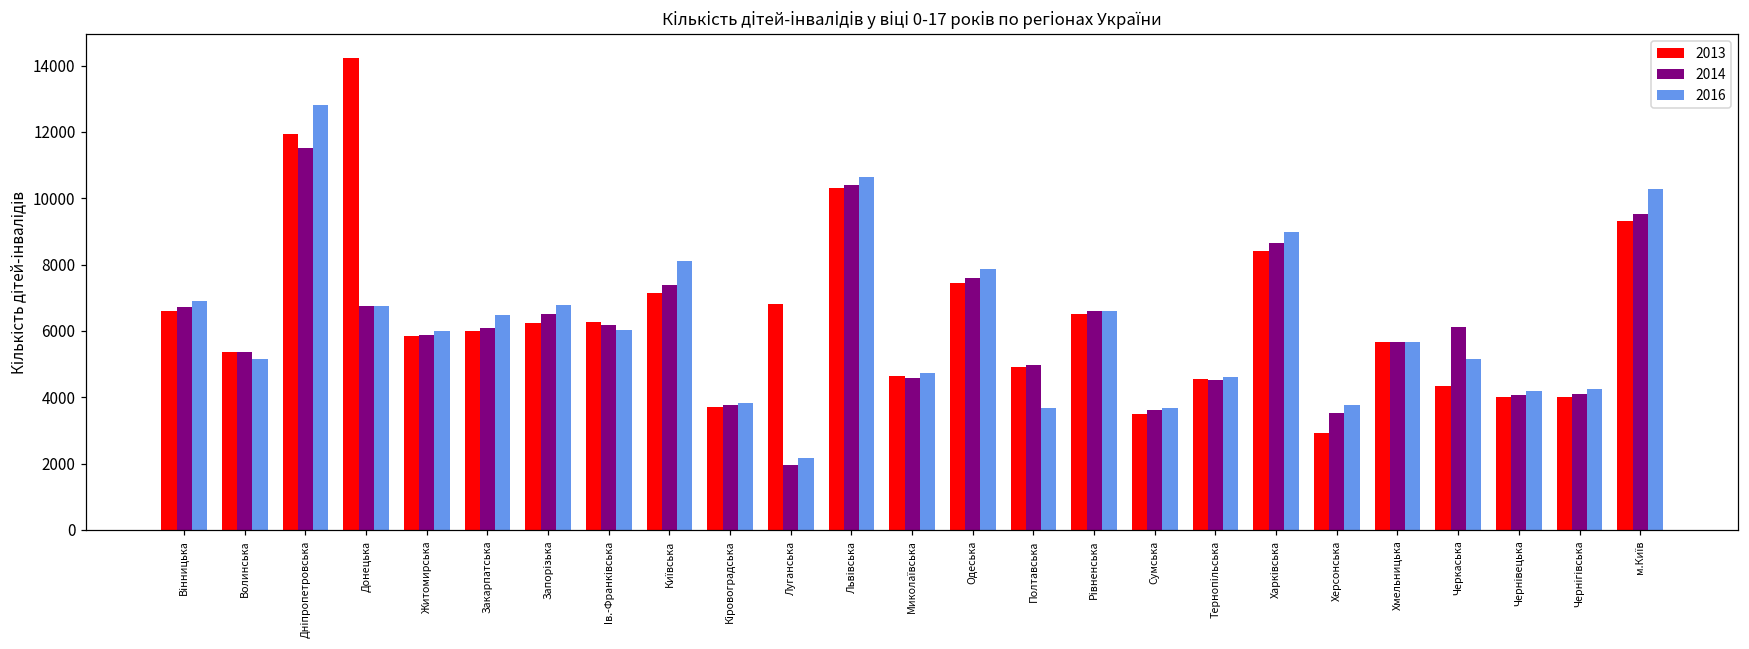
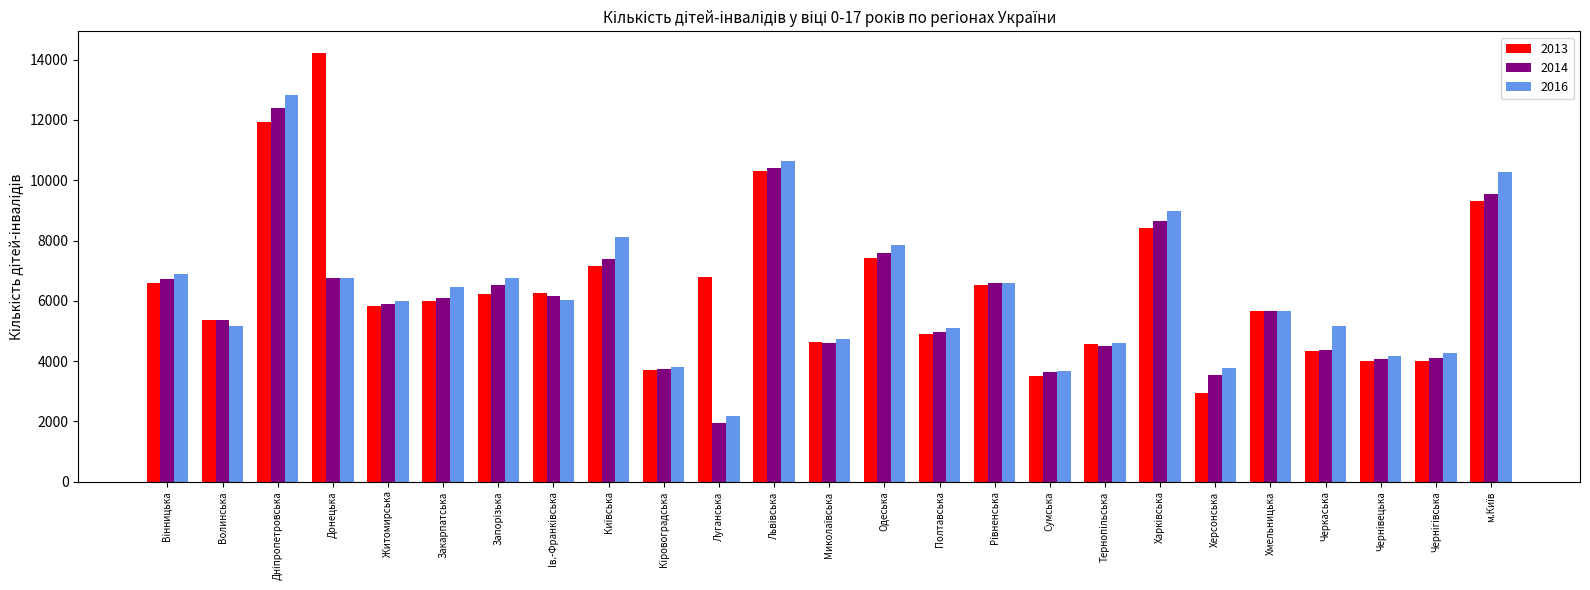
  {
    "2013": {
      "Вінницька": 6600,
      "Волинська": 5300,
      "Дніпропетровська": 11900,
      "Донецька": 14200,
      "Житомирська": 5800,
      "Закарпатська": 6000,
      "Запорізька": 6200,
      "Ів.-Франківська": 6300,
      "Київська": 7200,
      "Кіровоградська": 3700,
      "Луганська": 6800,
      "Львівська": 10300,
      "Миколаївська": 4600,
      "Одеська": 7400,
      "Полтавська": 4900,
      "Рівненська": 6500,
      "Сумська": 3500,
      "Тернопільська": 4600,
      "Харківська": 8400,
      "Херсонська": 2900,
      "Хмельницька": 5700,
      "Черкаська": 4300,
      "Чернівецька": 4000,
      "Чернігівська": 4000,
      "м.Київ": 9300
    },
    "2014": {
      "Вінницька": 6700,
      "Волинська": 5400,
-     "Дніпропетровська": 11500,
+     "Дніпропетровська": 12400,
      "Донецька": 6800,
      "Житомирська": 5900,
      "Закарпатська": 6100,
      "Запорізька": 6500,
      "Ів.-Франківська": 6200,
      "Київська": 7400,
      "Кіровоградська": 3800,
      "Луганська": 1900,
      "Львівська": 10400,
      "Миколаївська": 4600,
      "Одеська": 7600,
      "Полтавська": 5000,
      "Рівненська": 6600,
      "Сумська": 3600,
      "Тернопільська": 4500,
      "Харківська": 8600,
      "Херсонська": 3500,
      "Хмельницька": 5700,
-     "Черкаська": 6100,
+     "Черкаська": 4400,
      "Чернівецька": 4100,
      "Чернігівська": 4100,
      "м.Київ": 9500
    },
    "2016": {
      "Вінницька": 6900,
      "Волинська": 5200,
      "Дніпропетровська": 12800,
      "Донецька": 6800,
      "Житомирська": 6000,
      "Закарпатська": 6500,
      "Запорізька": 6800,
      "Ів.-Франківська": 6000,
      "Київська": 8100,
      "Кіровоградська": 3800,
      "Луганська": 2200,
      "Львівська": 10600,
      "Миколаївська": 4700,
      "Одеська": 7900,
-     "Полтавська": 3700,
+     "Полтавська": 5100,
      "Рівненська": 6600,
      "Сумська": 3700,
      "Тернопільська": 4600,
      "Харківська": 9000,
      "Херсонська": 3800,
      "Хмельницька": 5700,
      "Черкаська": 5200,
      "Чернівецька": 4200,
      "Чернігівська": 4300,
      "м.Київ": 10300
    }
  }
